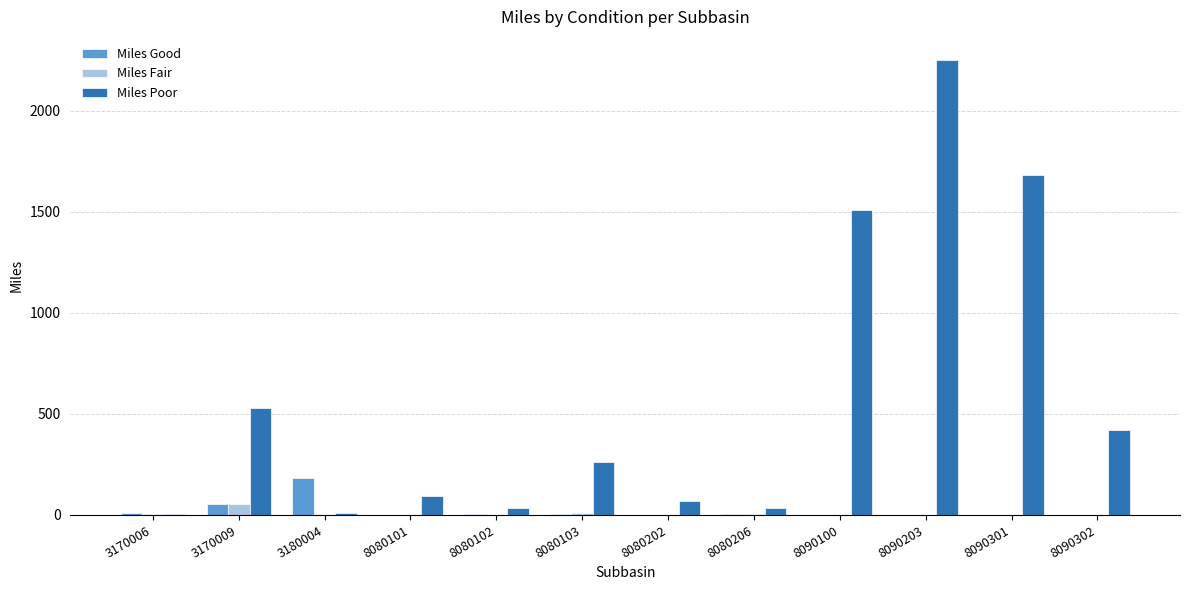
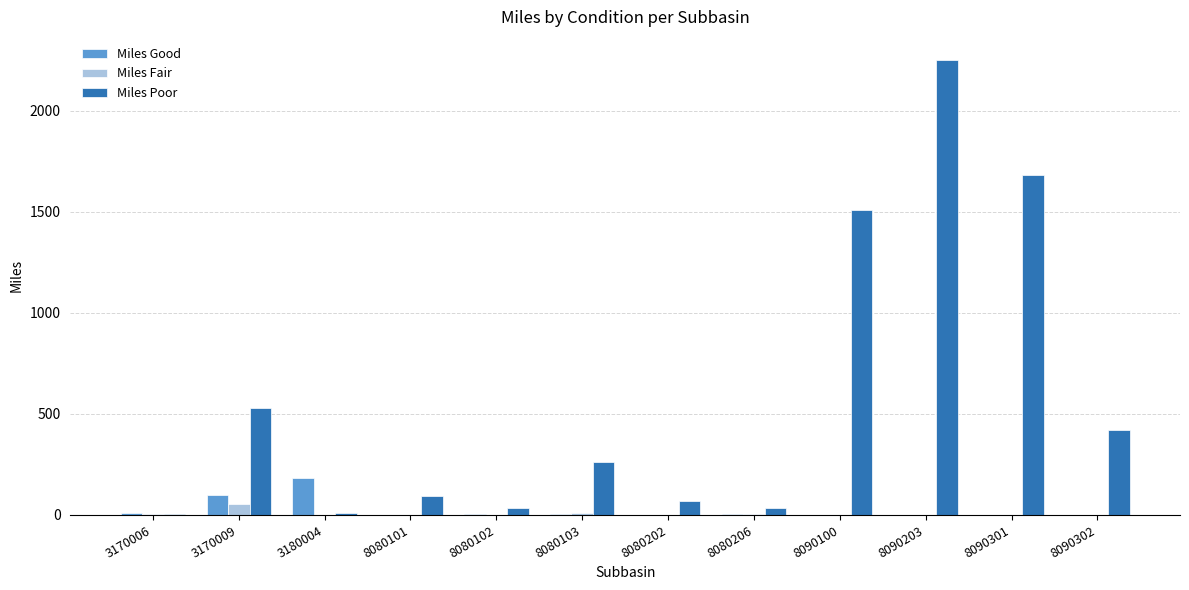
  {
    "Miles Good": {
-     "3170009": 60,
+     "3170009": 100,
      "3180004": 180,
      "8090100": 0,
      "8090203": 0,
      "8090301": 0,
      "8090302": 0
    },
    "Miles Fair": {
      "3170009": 50,
      "8090100": 0,
      "8090203": 0,
      "8090301": 0,
      "8090302": 0
    },
    "Miles Poor": {
      "3170009": 530,
      "8080101": 90,
      "8080102": 30,
      "8080103": 260,
      "8080202": 70,
      "8080206": 30,
      "8090100": 1510,
      "8090203": 2250,
      "8090301": 1680,
      "8090302": 420
    }
  }
